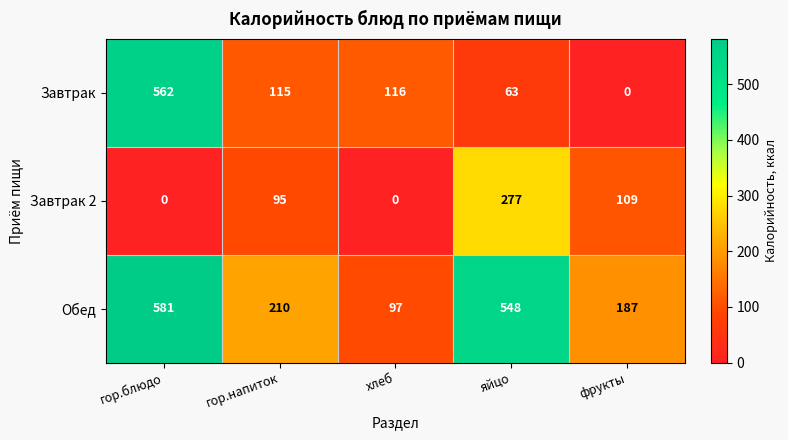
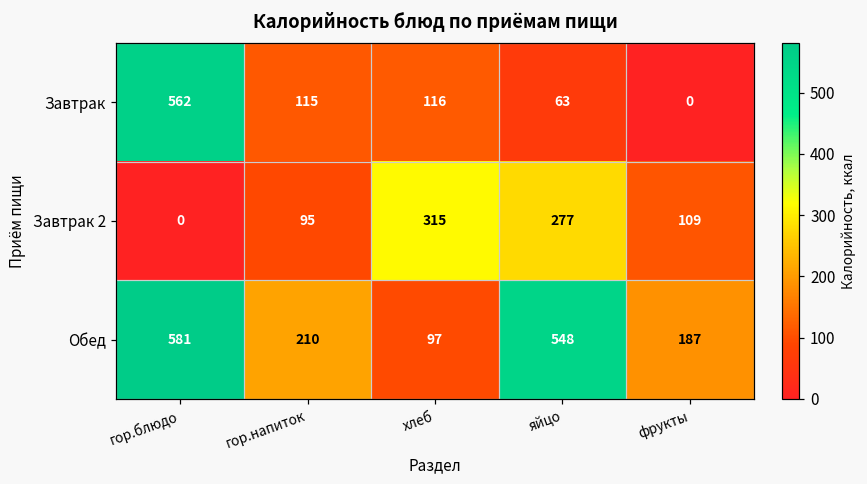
  {
    "Завтрак": {
      "гор.блюдо": 562,
      "гор.напиток": 115,
      "хлеб": 116,
      "яйцо": 63,
      "фрукты": 0
    },
    "Завтрак 2": {
      "гор.блюдо": 0,
      "гор.напиток": 95,
-     "хлеб": 0,
+     "хлеб": 315,
      "яйцо": 277,
      "фрукты": 109
    },
    "Обед": {
      "гор.блюдо": 581,
      "гор.напиток": 210,
      "хлеб": 97,
      "яйцо": 548,
      "фрукты": 187
    }
  }
